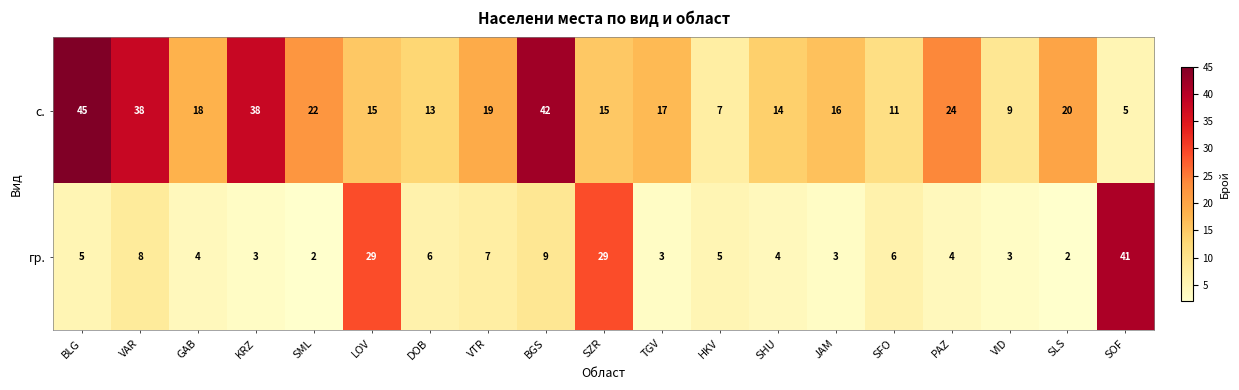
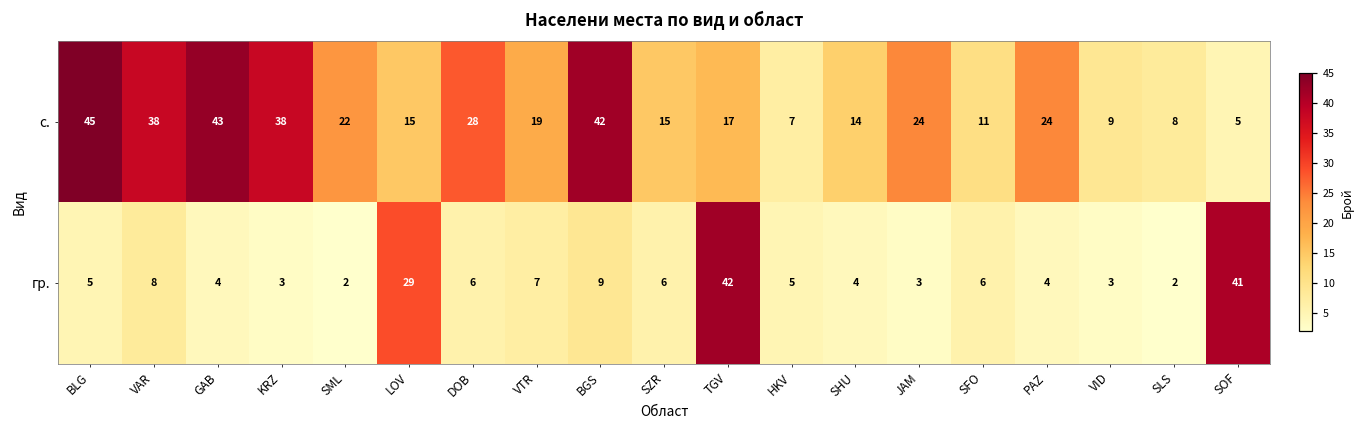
  {
    "с.": {
      "BLG": 45,
      "VAR": 38,
-     "GAB": 18,
+     "GAB": 43,
      "KRZ": 38,
      "SML": 22,
      "LOV": 15,
-     "DOB": 13,
+     "DOB": 28,
      "VTR": 19,
      "BGS": 42,
      "SZR": 15,
      "TGV": 17,
      "HKV": 7,
      "SHU": 14,
-     "JAM": 16,
+     "JAM": 24,
      "SFO": 11,
      "PAZ": 24,
      "VID": 9,
-     "SLS": 20,
+     "SLS": 8,
      "SOF": 5
    },
    "гр.": {
      "BLG": 5,
      "VAR": 8,
      "GAB": 4,
      "KRZ": 3,
      "SML": 2,
      "LOV": 29,
      "DOB": 6,
      "VTR": 7,
      "BGS": 9,
-     "SZR": 29,
-     "TGV": 3,
+     "SZR": 6,
+     "TGV": 42,
      "HKV": 5,
      "SHU": 4,
      "JAM": 3,
      "SFO": 6,
      "PAZ": 4,
      "VID": 3,
      "SLS": 2,
      "SOF": 41
    }
  }
